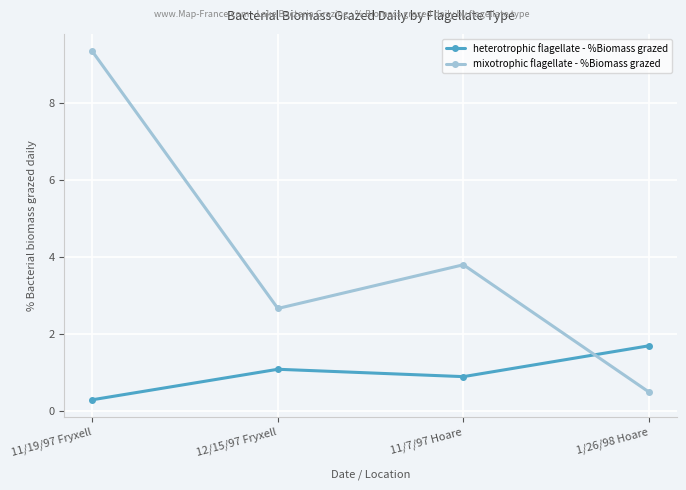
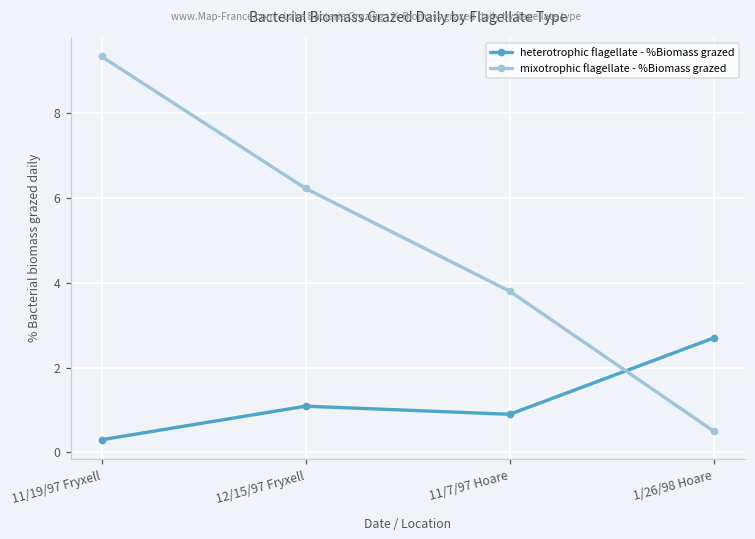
  {
    "heterotrophic flagellate - %Biomass grazed": {
      "11/19/97 Fryxell": 0.3,
      "12/15/97 Fryxell": 1.1,
      "11/7/97 Hoare": 0.9,
-     "1/26/98 Hoare": 1.7
+     "1/26/98 Hoare": 2.7
    },
    "mixotrophic flagellate - %Biomass grazed": {
      "11/19/97 Fryxell": 9.3,
-     "12/15/97 Fryxell": 2.7,
+     "12/15/97 Fryxell": 6.2,
      "11/7/97 Hoare": 3.8,
      "1/26/98 Hoare": 0.5
    }
  }
